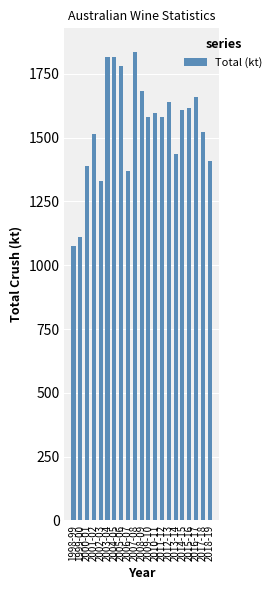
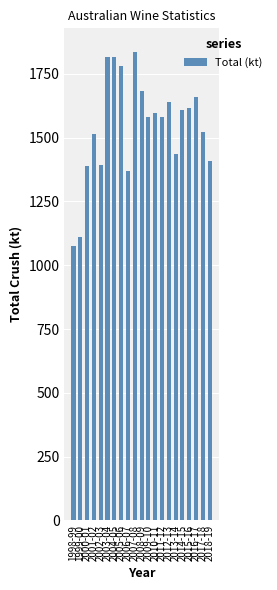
  {
    "1998-99": 1080,
    "1999-00": 1110,
    "2000-01": 1390,
    "2001-02": 1510,
-   "2002-03": 1330,
+   "2002-03": 1390,
    "2003-04": 1820,
    "2004-05": 1820,
    "2005-06": 1780,
    "2006-07": 1370,
    "2007-08": 1840,
    "2008-09": 1680,
    "2009-10": 1580,
    "2010-11": 1600,
    "2011-12": 1580,
    "2012-13": 1640,
    "2013-14": 1440,
    "2014-15": 1610,
    "2015-16": 1620,
    "2016-17": 1660,
    "2017-18": 1520,
    "2018-19": 1410
  }
